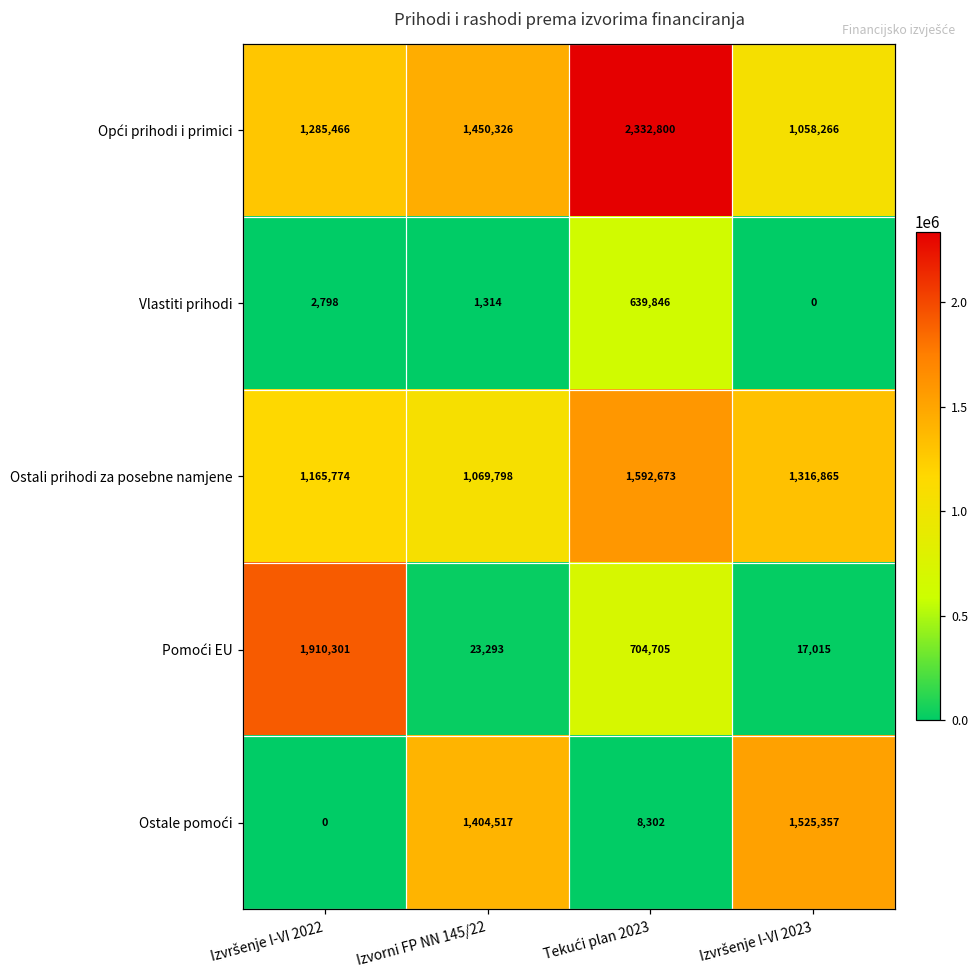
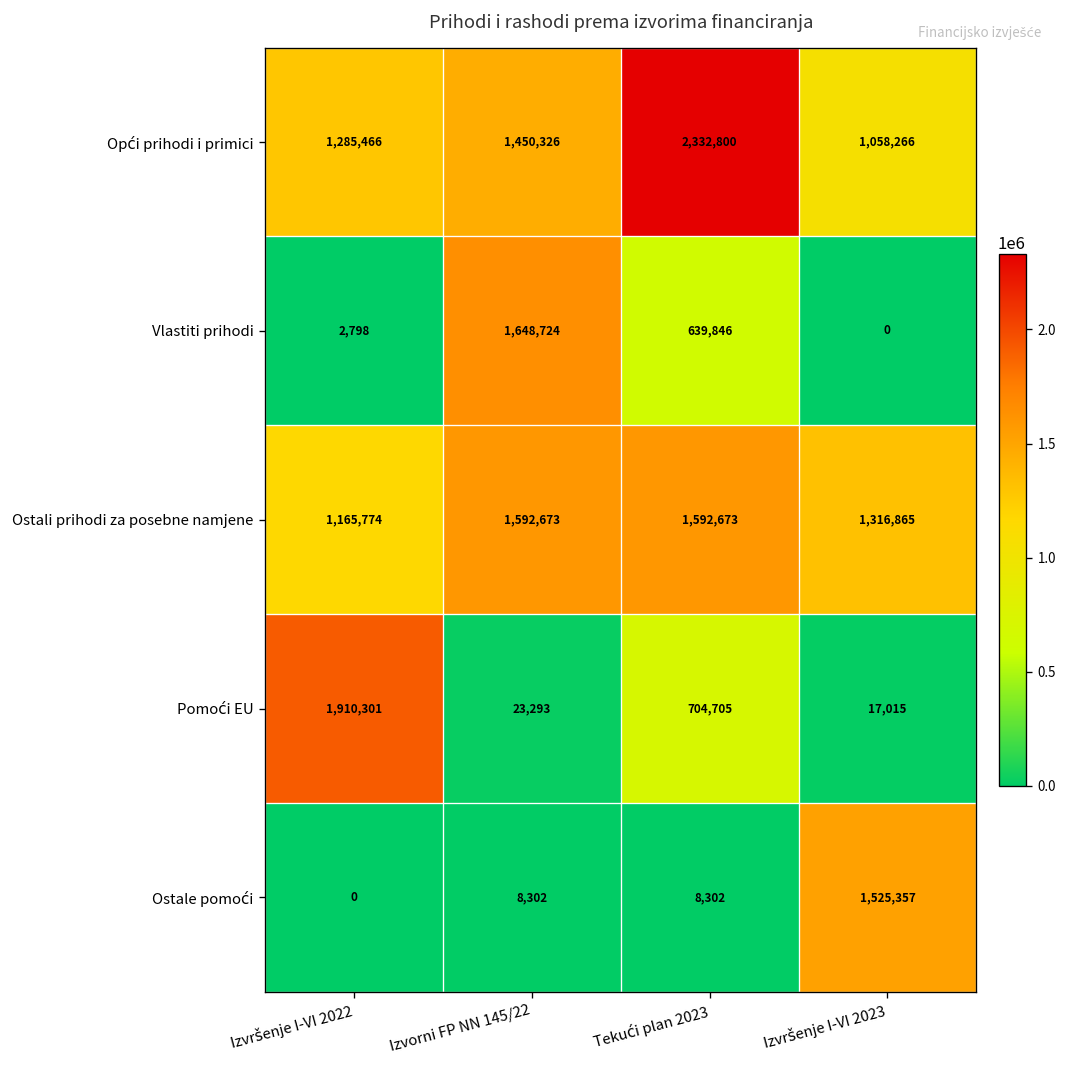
  {
    "Opći prihodi i primici": {
      "Izvršenje I-VI 2022": "1,285,466",
      "Izvorni FP NN 145/22": "1,450,326",
      "Tekući plan 2023": "2,332,800",
      "Izvršenje I-VI 2023": "1,058,266"
    },
    "Vlastiti prihodi": {
      "Izvršenje I-VI 2022": "2,798",
-     "Izvorni FP NN 145/22": "1,314",
+     "Izvorni FP NN 145/22": "1,648,724",
      "Tekući plan 2023": "639,846",
      "Izvršenje I-VI 2023": "0"
    },
    "Ostali prihodi za posebne namjene": {
      "Izvršenje I-VI 2022": "1,165,774",
-     "Izvorni FP NN 145/22": "1,069,798",
+     "Izvorni FP NN 145/22": "1,592,673",
      "Tekući plan 2023": "1,592,673",
      "Izvršenje I-VI 2023": "1,316,865"
    },
    "Pomoći EU": {
      "Izvršenje I-VI 2022": "1,910,301",
      "Izvorni FP NN 145/22": "23,293",
      "Tekući plan 2023": "704,705",
      "Izvršenje I-VI 2023": "17,015"
    },
    "Ostale pomoći": {
      "Izvršenje I-VI 2022": "0",
-     "Izvorni FP NN 145/22": "1,404,517",
+     "Izvorni FP NN 145/22": "8,302",
      "Tekući plan 2023": "8,302",
      "Izvršenje I-VI 2023": "1,525,357"
    }
  }
